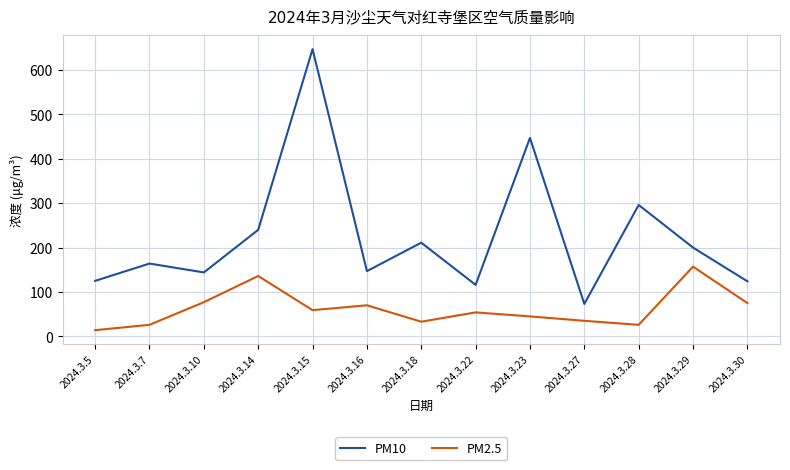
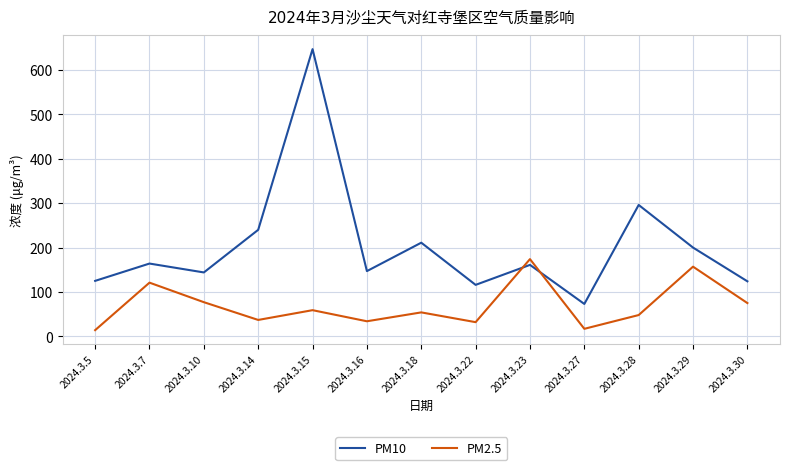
  {
    "PM10": {
      "2024.3.5": 130,
      "2024.3.7": 160,
      "2024.3.10": 140,
      "2024.3.14": 240,
      "2024.3.15": 650,
      "2024.3.16": 150,
      "2024.3.18": 210,
      "2024.3.22": 120,
-     "2024.3.23": 450,
+     "2024.3.23": 160,
      "2024.3.27": 70,
      "2024.3.28": 300,
      "2024.3.29": 200,
      "2024.3.30": 120
    },
    "PM2.5": {
      "2024.3.5": 10,
-     "2024.3.7": 30,
+     "2024.3.7": 120,
      "2024.3.10": 80,
-     "2024.3.14": 140,
+     "2024.3.14": 40,
      "2024.3.15": 60,
-     "2024.3.16": 70,
-     "2024.3.18": 30,
-     "2024.3.22": 50,
-     "2024.3.23": 50,
-     "2024.3.27": 40,
-     "2024.3.28": 30,
+     "2024.3.16": 30,
+     "2024.3.18": 50,
+     "2024.3.22": 30,
+     "2024.3.23": 170,
+     "2024.3.27": 20,
+     "2024.3.28": 50,
      "2024.3.29": 160,
      "2024.3.30": 80
    }
  }
